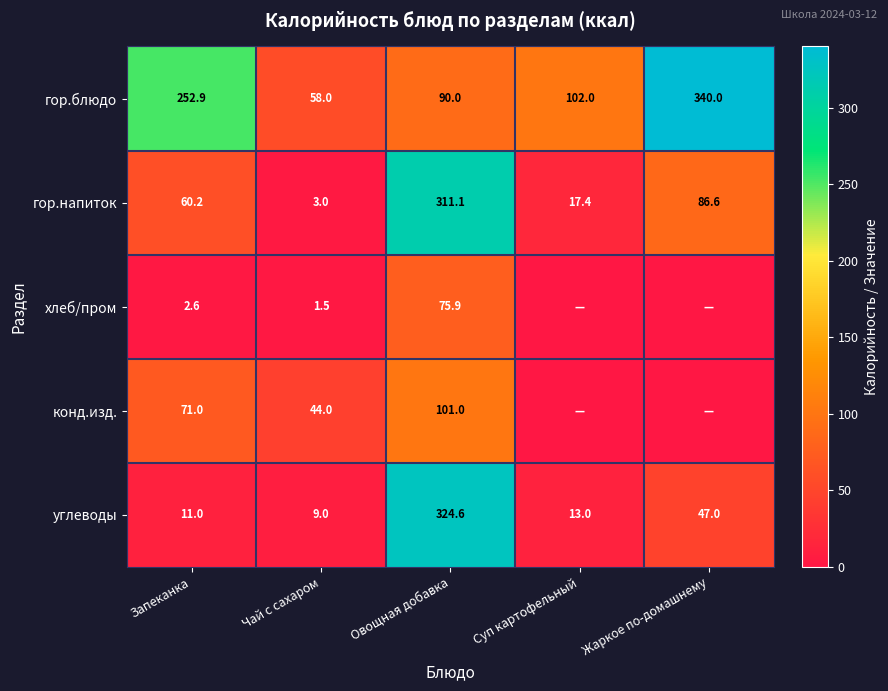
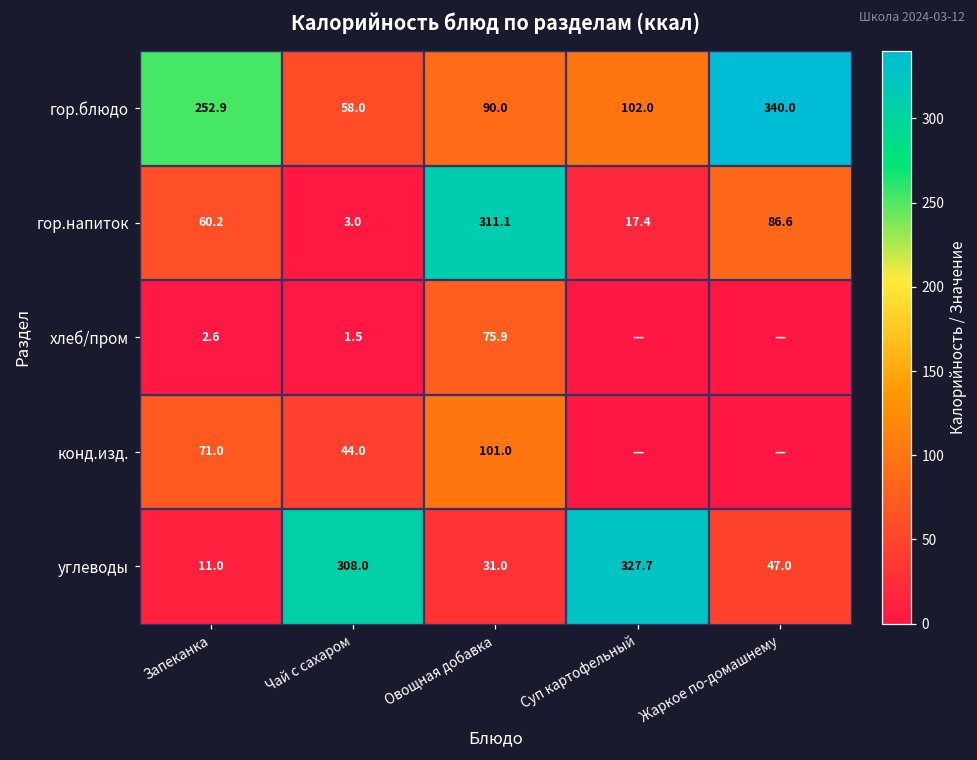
  {
    "гор.блюдо": {
      "Запеканка": 252.9,
      "Чай с сахаром": 58.0,
      "Овощная добавка": 90.0,
      "Суп картофельный": 102.0,
      "Жаркое по-домашнему": 340.0
    },
    "гор.напиток": {
      "Запеканка": 60.2,
      "Чай с сахаром": 3.0,
      "Овощная добавка": 311.1,
      "Суп картофельный": 17.4,
      "Жаркое по-домашнему": 86.6
    },
    "хлеб/пром": {
      "Запеканка": 2.6,
      "Чай с сахаром": 1.5,
      "Овощная добавка": 75.9
    },
    "конд.изд.": {
      "Запеканка": 71.0,
      "Чай с сахаром": 44.0,
      "Овощная добавка": 101.0
    },
    "углеводы": {
      "Запеканка": 11.0,
-     "Чай с сахаром": 9.0,
-     "Овощная добавка": 324.6,
-     "Суп картофельный": 13.0,
+     "Чай с сахаром": 308.0,
+     "Овощная добавка": 31.0,
+     "Суп картофельный": 327.7,
      "Жаркое по-домашнему": 47.0
    }
  }
